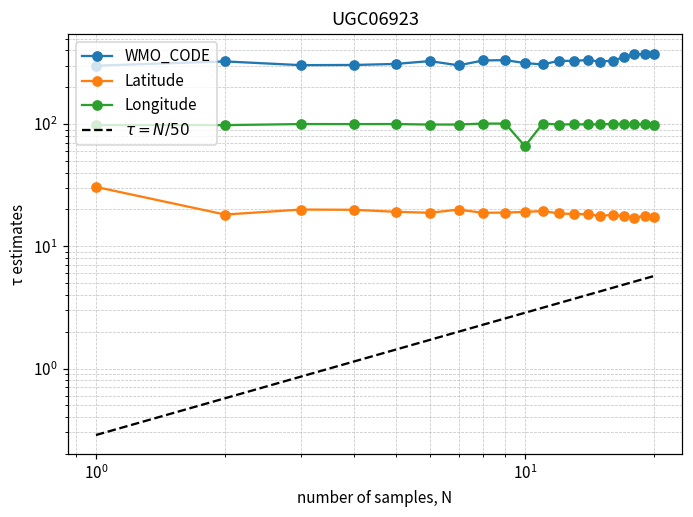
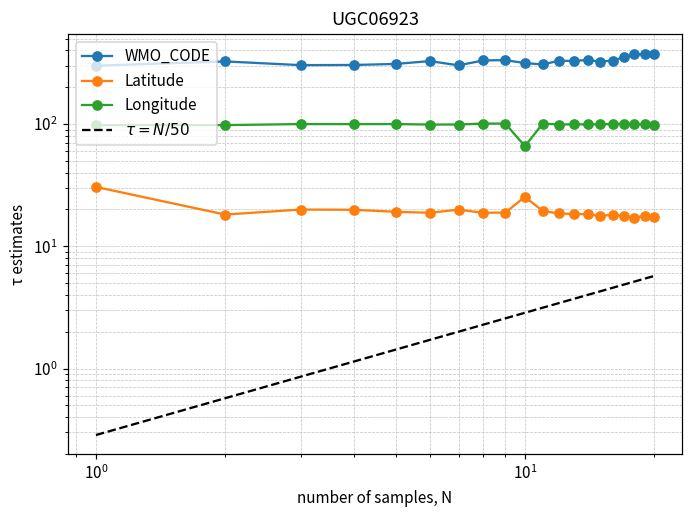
  {
    "WMO_CODE": {
      "10^1": 320
    },
    "Latitude": {
      "10^0": 31,
-     "10^1": 19
+     "10^1": 25
    },
    "Longitude": {
      "10^1": 70
    }
  }
